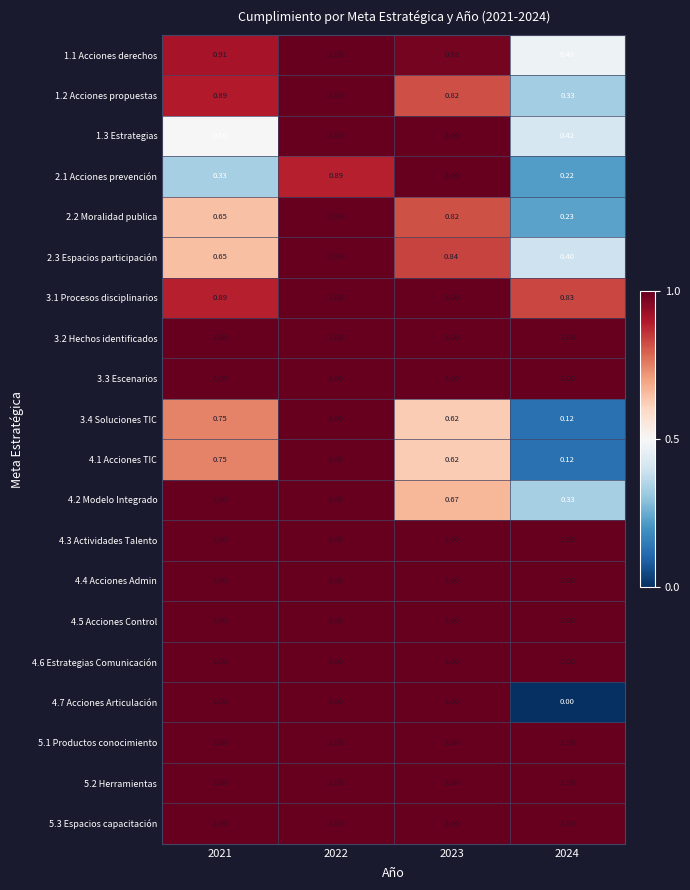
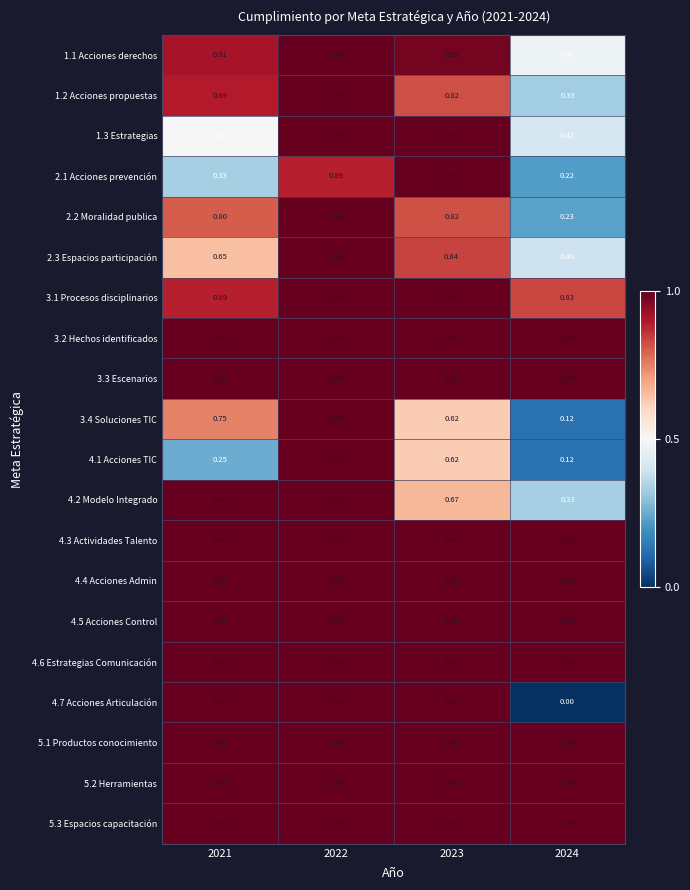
  {
    "1.1 Acciones derechos": {
      "2021": 0.91,
      "2022": 1.00,
      "2023": 0.98
    },
    "1.2 Acciones propuestas": {
      "2021": 0.89,
      "2022": 1.00,
      "2023": 0.82,
      "2024": 0.33
    },
    "1.3 Estrategias": {
      "2022": 1.00,
      "2023": 1.00
    },
    "2.1 Acciones prevención": {
      "2021": 0.33,
      "2022": 0.89,
      "2023": 1.00,
      "2024": 0.22
    },
    "2.2 Moralidad publica": {
-     "2021": 0.65,
+     "2021": 0.80,
      "2022": 1.00,
      "2023": 0.82,
      "2024": 0.23
    },
    "2.3 Espacios participación": {
      "2021": 0.65,
      "2022": 1.00,
      "2023": 0.84,
      "2024": 0.40
    },
    "3.1 Procesos disciplinarios": {
      "2021": 0.89,
      "2022": 1.00,
      "2023": 1.00,
      "2024": 0.83
    },
    "3.2 Hechos identificados": {
      "2021": 1.00,
      "2022": 1.00,
      "2023": 1.00,
      "2024": 1.00
    },
    "3.3 Escenarios": {
      "2021": 1.00,
      "2022": 1.00,
      "2023": 1.00,
      "2024": 1.00
    },
    "3.4 Soluciones TIC": {
      "2021": 0.75,
      "2022": 1.00,
      "2023": 0.62,
      "2024": 0.12
    },
    "4.1 Acciones TIC": {
-     "2021": 0.75,
+     "2021": 0.25,
      "2022": 1.00,
      "2023": 0.62,
      "2024": 0.12
    },
    "4.2 Modelo Integrado": {
      "2021": 1.00,
      "2022": 1.00,
      "2023": 0.67,
      "2024": 0.33
    },
    "4.3 Actividades Talento": {
      "2021": 1.00,
      "2022": 1.00,
      "2023": 1.00,
      "2024": 1.00
    },
    "4.4 Acciones Admin": {
      "2021": 1.00,
      "2022": 1.00,
      "2023": 1.00,
      "2024": 1.00
    },
    "4.5 Acciones Control": {
      "2021": 1.00,
      "2022": 1.00,
      "2023": 1.00,
      "2024": 1.00
    },
    "4.6 Estrategias Comunicación": {
      "2021": 1.00,
      "2022": 1.00,
      "2023": 1.00,
      "2024": 1.00
    },
    "4.7 Acciones Articulación": {
      "2021": 1.00,
      "2022": 1.00,
      "2023": 1.00,
      "2024": 0.00
    },
    "5.1 Productos conocimiento": {
      "2021": 1.00,
      "2022": 1.00,
      "2023": 1.00,
      "2024": 1.00
    },
    "5.2 Herramientas": {
      "2021": 1.00,
      "2022": 1.00,
      "2023": 1.00,
      "2024": 1.00
    },
    "5.3 Espacios capacitación": {
      "2021": 1.00,
      "2022": 1.00,
      "2023": 1.00,
      "2024": 1.00
    }
  }
